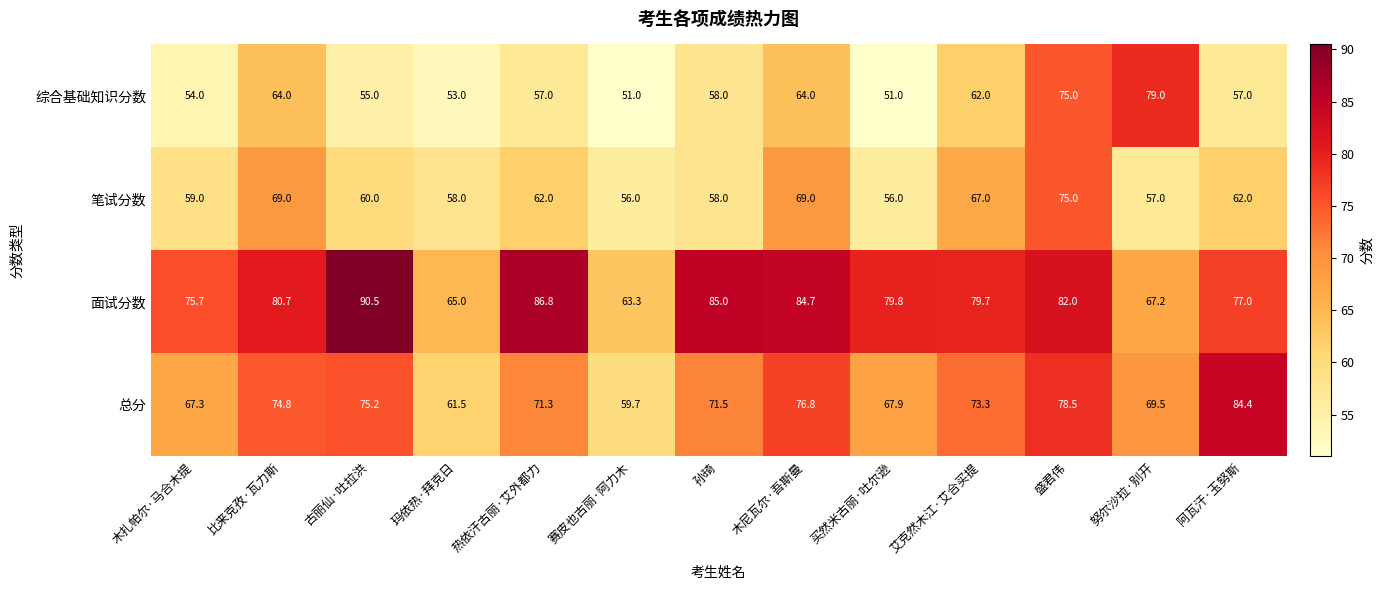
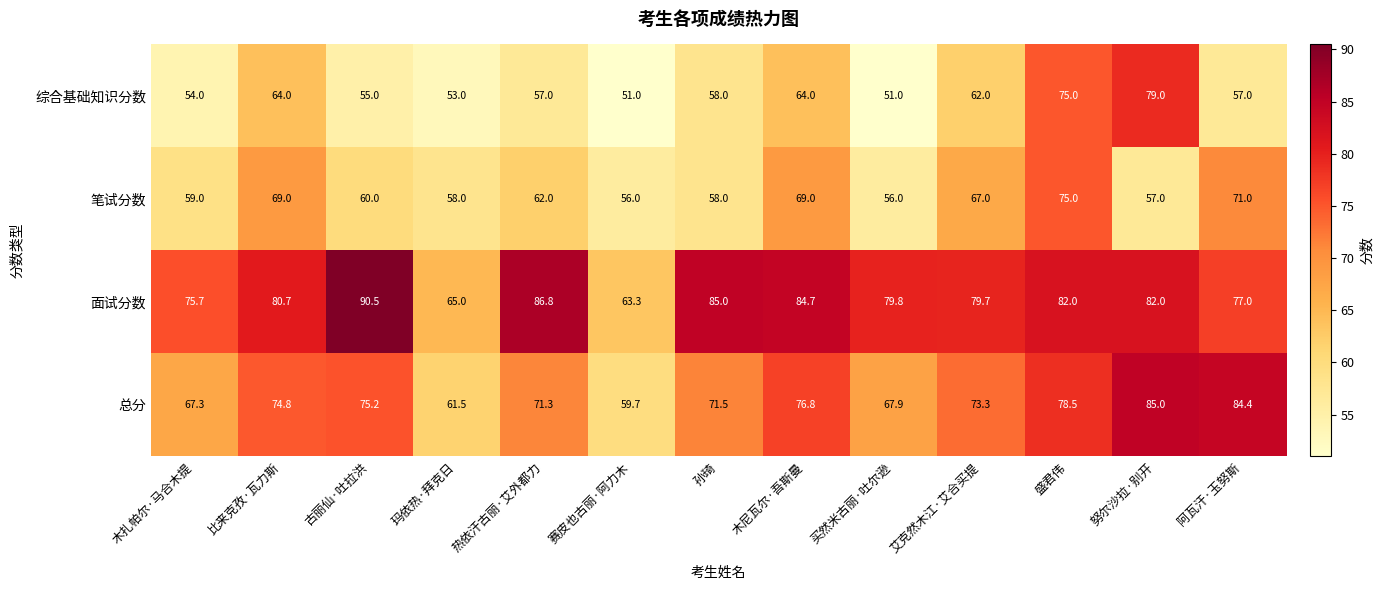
  {
    "综合基础知识分数": {
      "木扎帕尔·马合木提": 54.0,
      "比来克孜·瓦力斯": 64.0,
      "古丽仙·吐拉洪": 55.0,
      "玛依热·拜克日": 53.0,
      "热依汗古丽·艾外都力": 57.0,
      "赛皮也古丽·阿力木": 51.0,
      "孙琦": 58.0,
      "木尼瓦尔·吾斯曼": 64.0,
      "买然米古丽·吐尔逊": 51.0,
      "艾克然木江·艾合买提": 62.0,
      "盛君伟": 75.0,
      "努尔沙拉·别开": 79.0,
      "阿瓦汗·玉努斯": 57.0
    },
    "笔试分数": {
      "木扎帕尔·马合木提": 59.0,
      "比来克孜·瓦力斯": 69.0,
      "古丽仙·吐拉洪": 60.0,
      "玛依热·拜克日": 58.0,
      "热依汗古丽·艾外都力": 62.0,
      "赛皮也古丽·阿力木": 56.0,
      "孙琦": 58.0,
      "木尼瓦尔·吾斯曼": 69.0,
      "买然米古丽·吐尔逊": 56.0,
      "艾克然木江·艾合买提": 67.0,
      "盛君伟": 75.0,
      "努尔沙拉·别开": 57.0,
-     "阿瓦汗·玉努斯": 62.0
+     "阿瓦汗·玉努斯": 71.0
    },
    "面试分数": {
      "木扎帕尔·马合木提": 75.7,
      "比来克孜·瓦力斯": 80.7,
      "古丽仙·吐拉洪": 90.5,
      "玛依热·拜克日": 65.0,
      "热依汗古丽·艾外都力": 86.8,
      "赛皮也古丽·阿力木": 63.3,
      "孙琦": 85.0,
      "木尼瓦尔·吾斯曼": 84.7,
      "买然米古丽·吐尔逊": 79.8,
      "艾克然木江·艾合买提": 79.7,
      "盛君伟": 82.0,
-     "努尔沙拉·别开": 67.2,
+     "努尔沙拉·别开": 82.0,
      "阿瓦汗·玉努斯": 77.0
    },
    "总分": {
      "木扎帕尔·马合木提": 67.3,
      "比来克孜·瓦力斯": 74.8,
      "古丽仙·吐拉洪": 75.2,
      "玛依热·拜克日": 61.5,
      "热依汗古丽·艾外都力": 71.3,
      "赛皮也古丽·阿力木": 59.7,
      "孙琦": 71.5,
      "木尼瓦尔·吾斯曼": 76.8,
      "买然米古丽·吐尔逊": 67.9,
      "艾克然木江·艾合买提": 73.3,
      "盛君伟": 78.5,
-     "努尔沙拉·别开": 69.5,
+     "努尔沙拉·别开": 85.0,
      "阿瓦汗·玉努斯": 84.4
    }
  }
